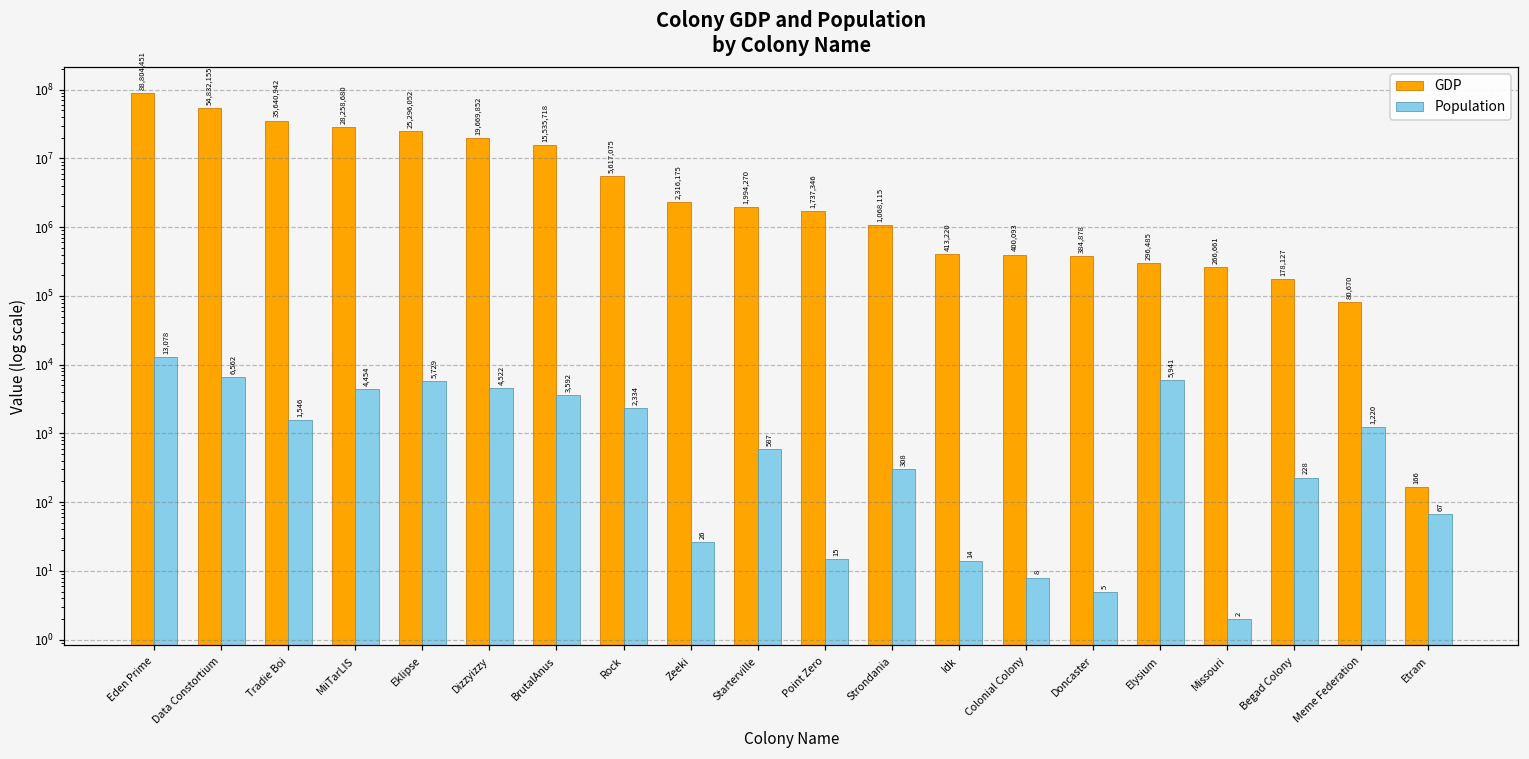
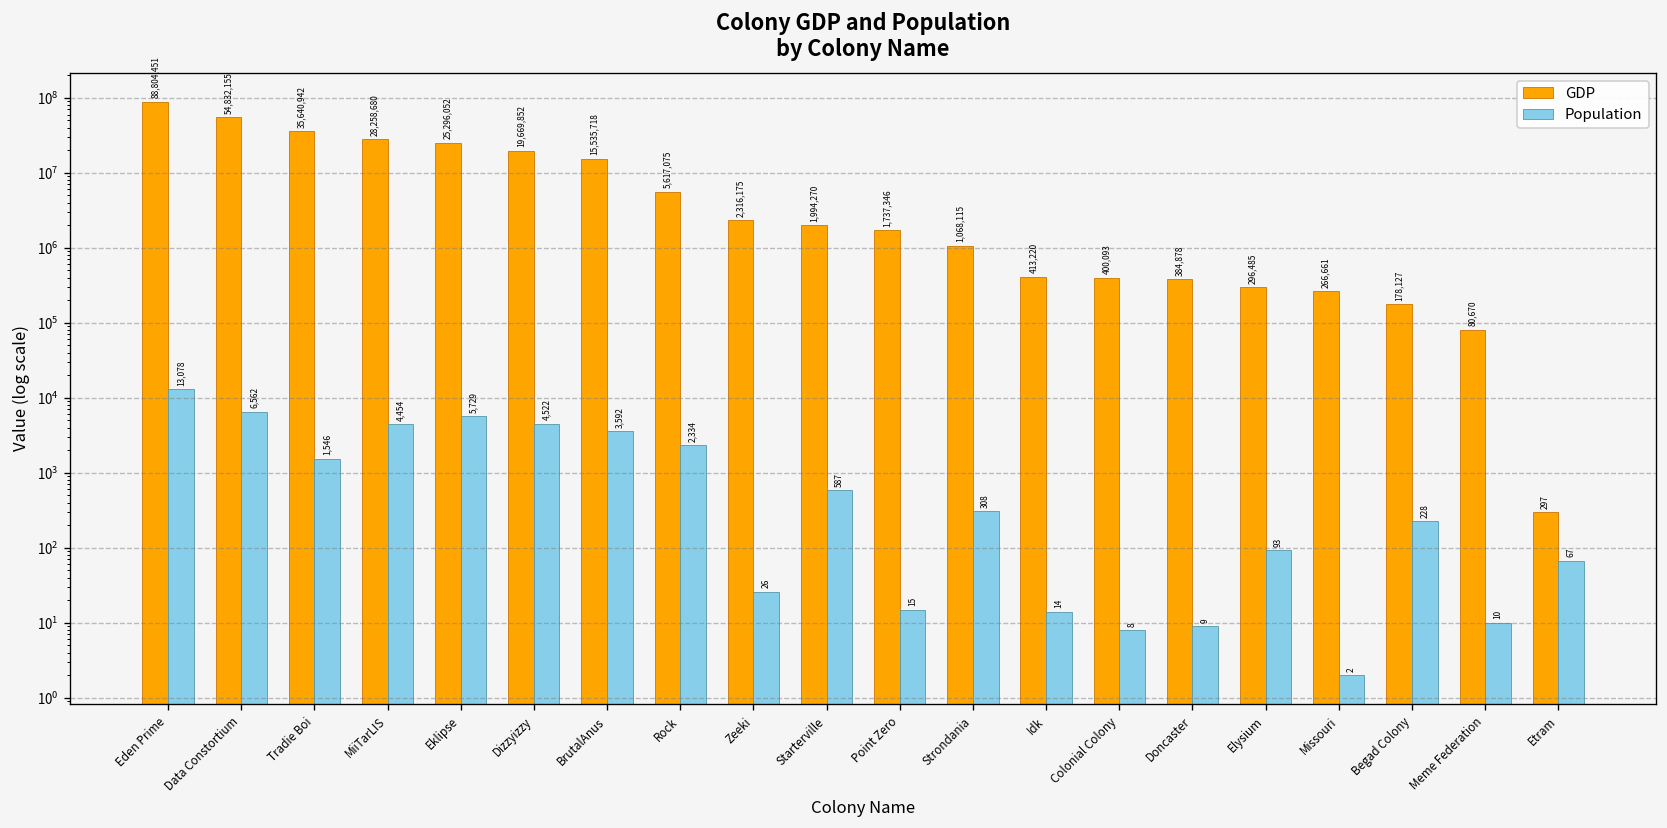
  {
    "GDP": {
      "Eden Prime": "88,804,451",
      "Data Constortium": "54,832,155",
      "Tradie Boi": "35,640,942",
      "MiiTarLIS": "28,258,680",
      "Eklipse": "25,296,052",
      "Dizzyizzy": "19,669,852",
      "BrutalAnus": "15,535,718",
      "Rock": "5,617,075",
      "Zeeki": "2,316,175",
      "Starterville": "1,994,270",
      "Point Zero": "1,737,346",
      "Strondania": "1,068,115",
      "Idk": "413,220",
      "Colonial Colony": "400,093",
      "Doncaster": "384,878",
      "Elysium": "296,485",
      "Missouri": "266,661",
      "Begad Colony": "178,127",
      "Meme Federation": "80,670",
-     "Etram": "166"
+     "Etram": "297"
    },
    "Population": {
      "Eden Prime": "13,078",
      "Data Constortium": "6,562",
      "Tradie Boi": "1,546",
      "MiiTarLIS": "4,454",
      "Eklipse": "5,729",
      "Dizzyizzy": "4,522",
      "BrutalAnus": "3,592",
      "Rock": "2,334",
      "Zeeki": "26",
      "Starterville": "587",
      "Point Zero": "15",
      "Strondania": "308",
      "Idk": "14",
      "Colonial Colony": "8",
-     "Doncaster": "5",
-     "Elysium": "5,941",
+     "Doncaster": "9",
+     "Elysium": "93",
      "Missouri": "2",
      "Begad Colony": "228",
-     "Meme Federation": "1,220",
+     "Meme Federation": "10",
      "Etram": "67"
    }
  }
